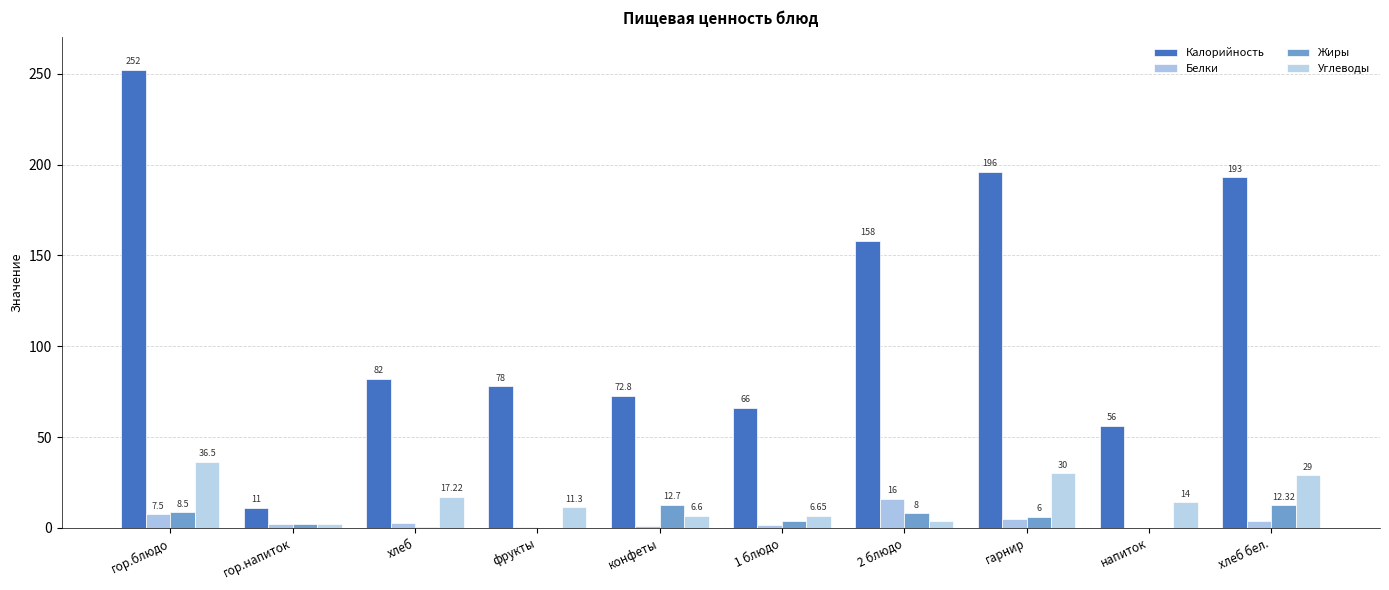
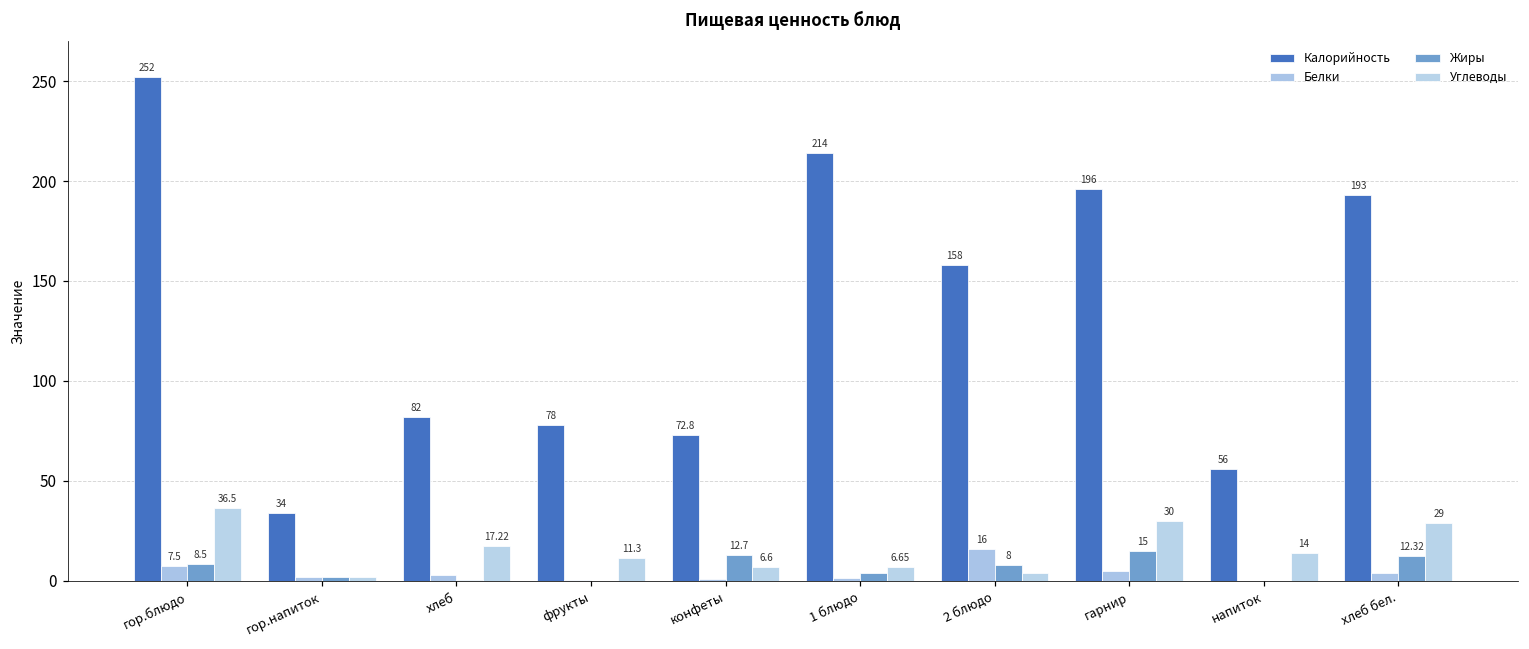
  {
    "Калорийность": {
      "гор.блюдо": 252,
-     "гор.напиток": 11,
+     "гор.напиток": 34,
      "хлеб": 82,
      "фрукты": 78,
      "конфеты": 72.8,
-     "1 блюдо": 66,
+     "1 блюдо": 214,
      "2 блюдо": 158,
      "гарнир": 196,
      "напиток": 56,
      "хлеб бел.": 193
    },
    "Жиры": {
      "гор.блюдо": 8.5,
      "конфеты": 12.7,
      "2 блюдо": 8,
-     "гарнир": 6,
+     "гарнир": 15,
      "хлеб бел.": 12.32
    }
  }
